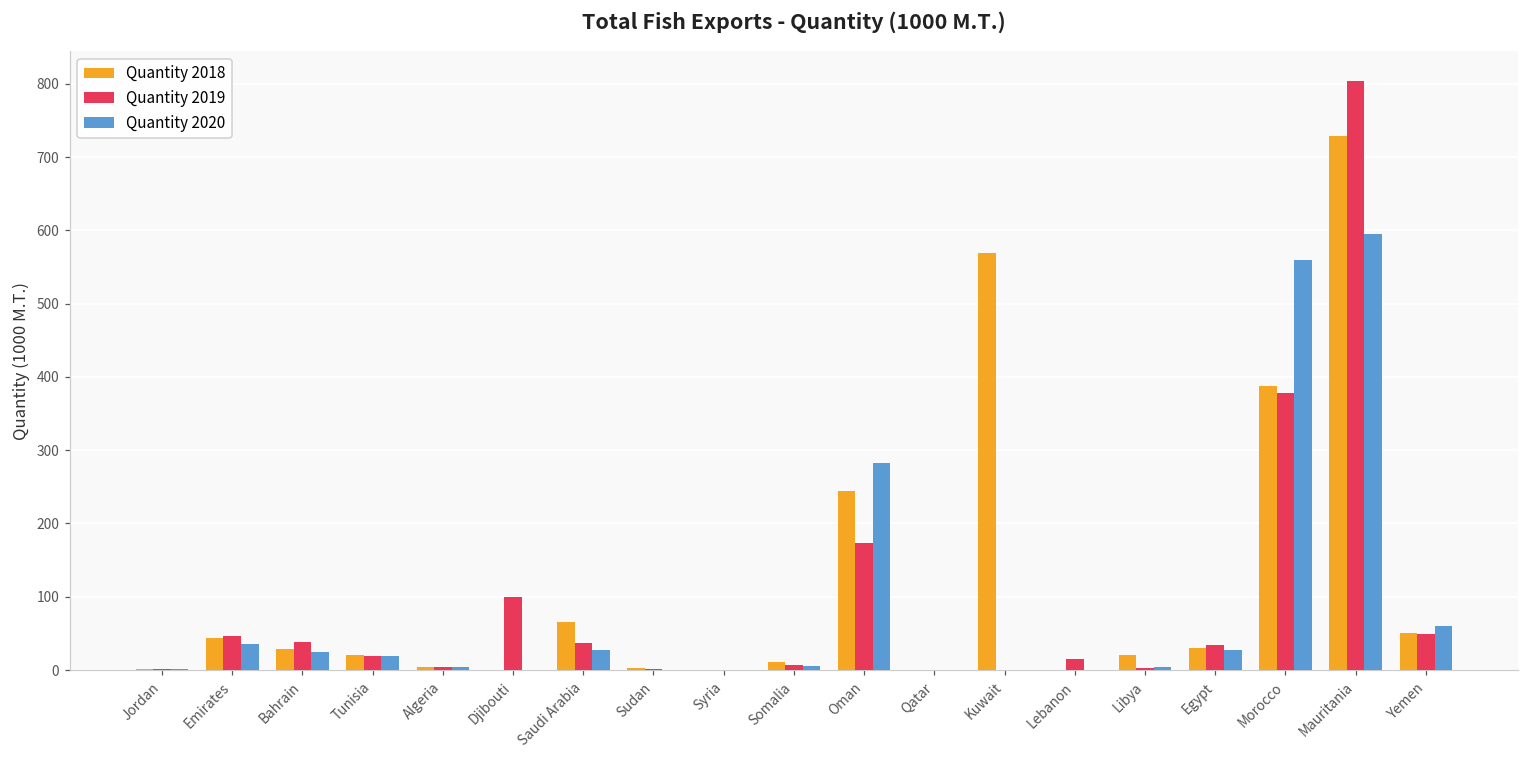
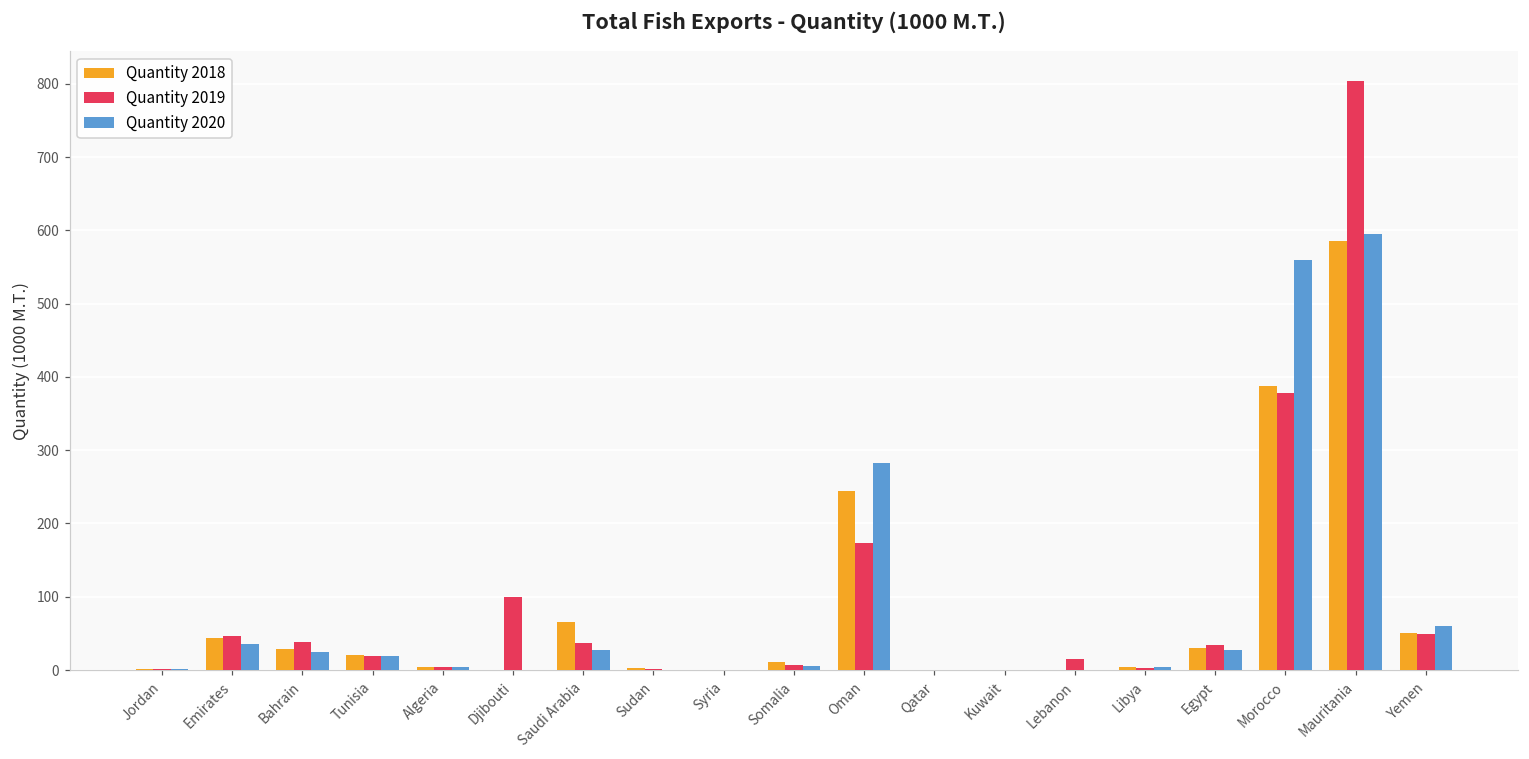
  {
    "Quantity 2018": {
      "Emirates": 40,
      "Bahrain": 30,
      "Tunisia": 20,
      "Algeria": 0,
      "Saudi Arabia": 70,
      "Somalia": 10,
      "Oman": 240,
-     "Kuwait": 570,
-     "Libya": 20,
+     "Kuwait": 0,
+     "Libya": 0,
      "Egypt": 30,
      "Morocco": 390,
-     "Mauritania": 730,
+     "Mauritania": 590,
      "Yemen": 50
    },
    "Quantity 2019": {
      "Emirates": 50,
      "Bahrain": 40,
      "Tunisia": 20,
      "Algeria": 0,
      "Djibouti": 100,
      "Saudi Arabia": 40,
      "Somalia": 10,
      "Oman": 170,
      "Qatar": 0,
      "Lebanon": 10,
      "Egypt": 30,
      "Morocco": 380,
      "Mauritania": 800,
      "Yemen": 50
    },
    "Quantity 2020": {
      "Emirates": 40,
      "Bahrain": 20,
      "Tunisia": 20,
      "Algeria": 0,
      "Saudi Arabia": 30,
      "Somalia": 10,
      "Oman": 280,
      "Qatar": 0,
      "Libya": 0,
      "Egypt": 30,
      "Morocco": 560,
      "Mauritania": 600,
      "Yemen": 60
    }
  }
